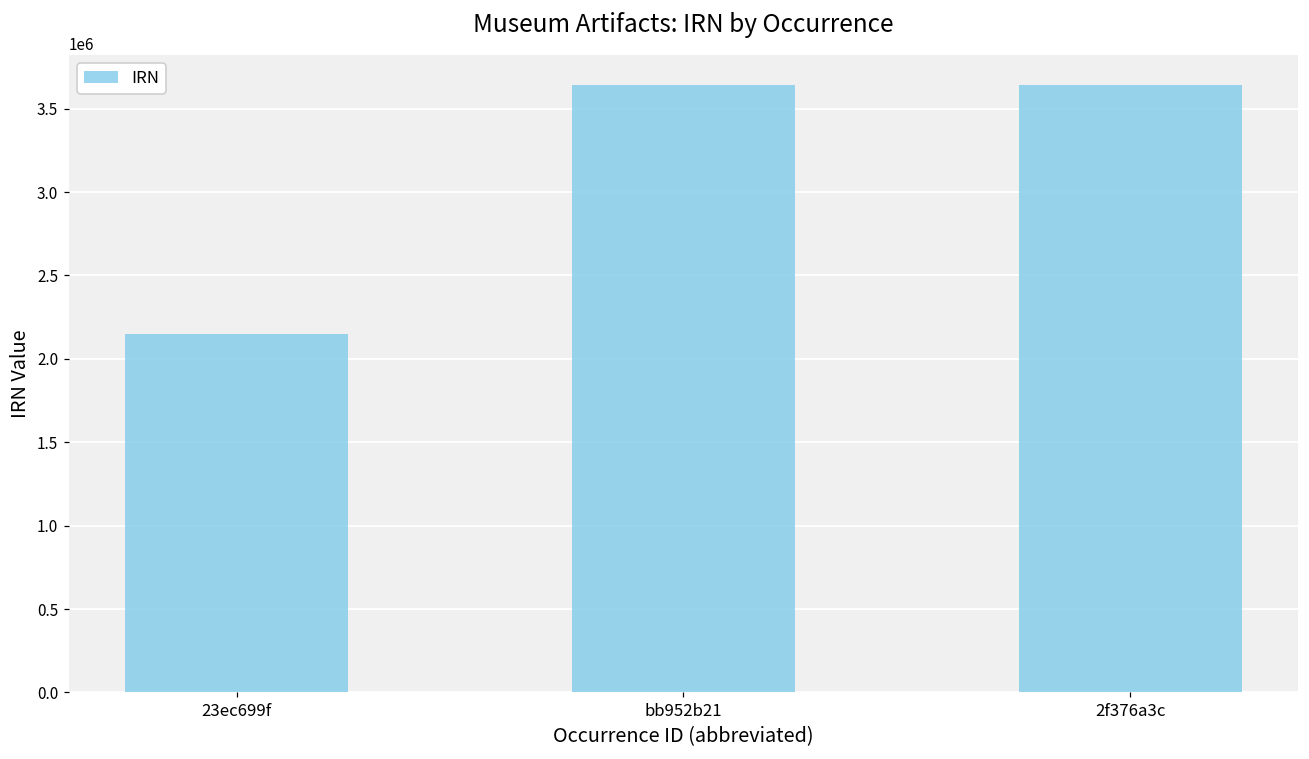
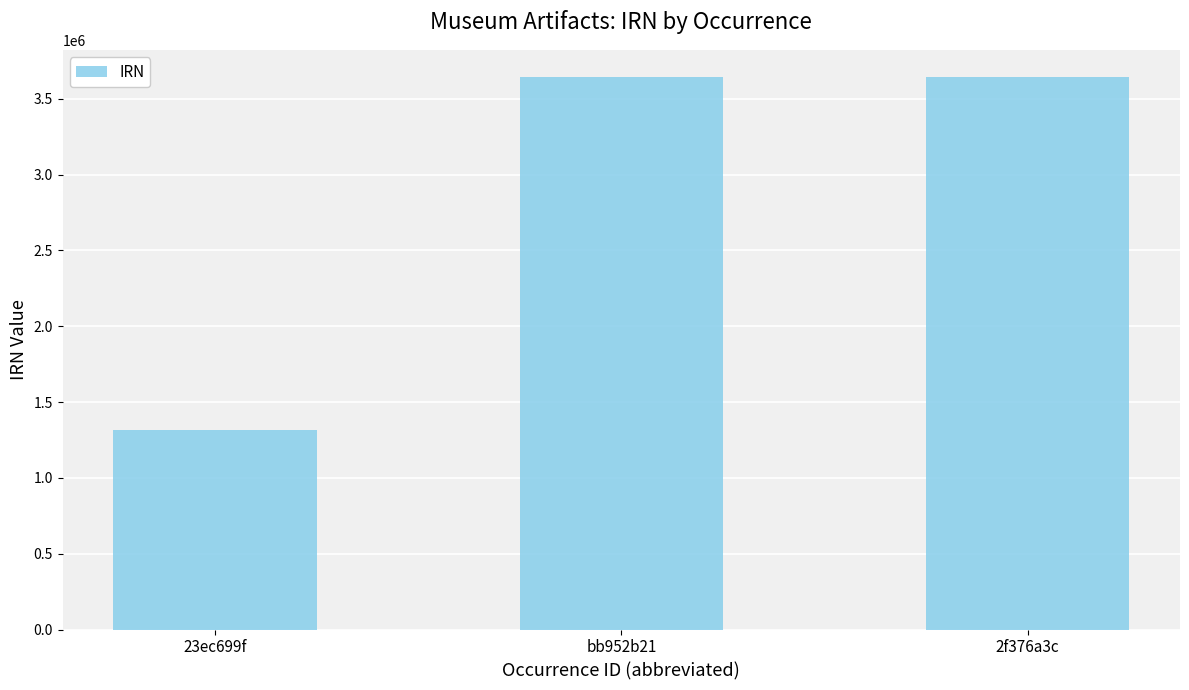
  {
-   "23ec699f": 2150000,
+   "23ec699f": 1320000,
    "bb952b21": 3640000,
    "2f376a3c": 3640000
  }
